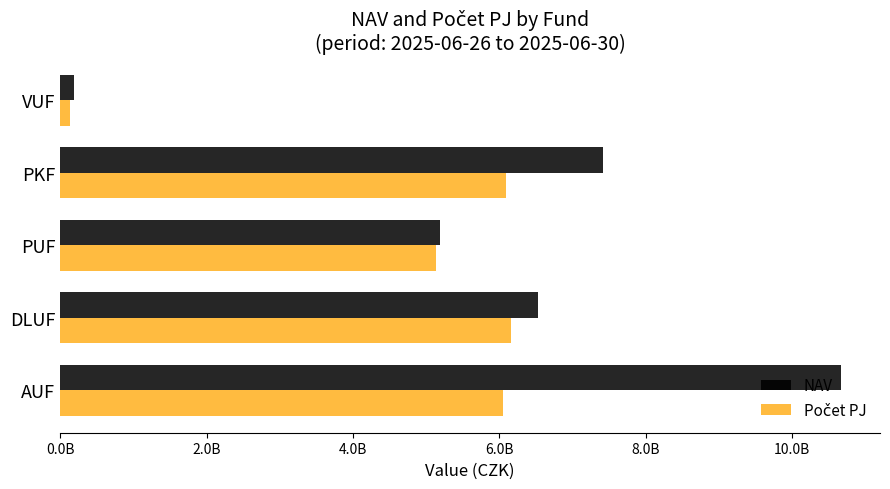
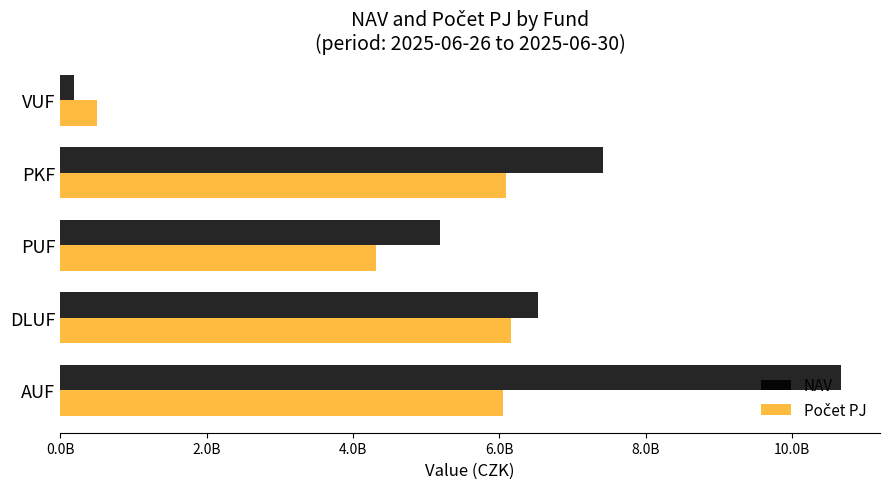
  {
    "Počet PJ": {
-     "VUF": 100000000,
+     "VUF": 500000000,
      "PKF": 6100000000,
-     "PUF": 5100000000,
+     "PUF": 4300000000,
      "DLUF": 6200000000,
      "AUF": 6000000000
    }
  }
